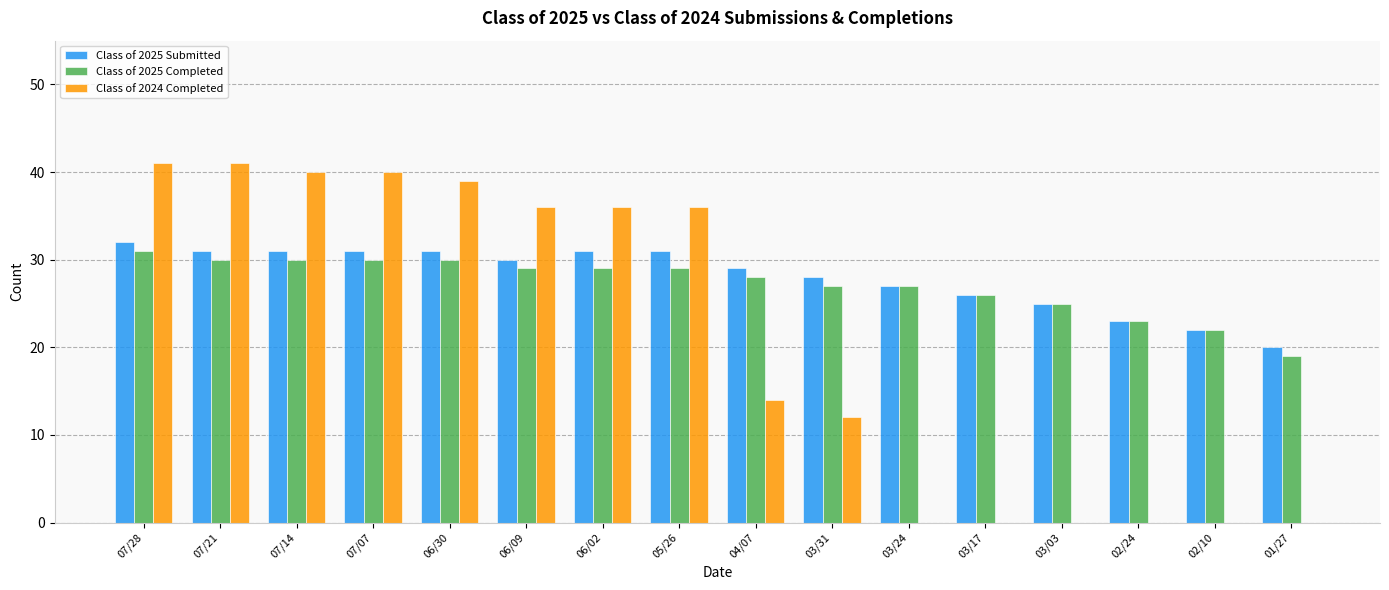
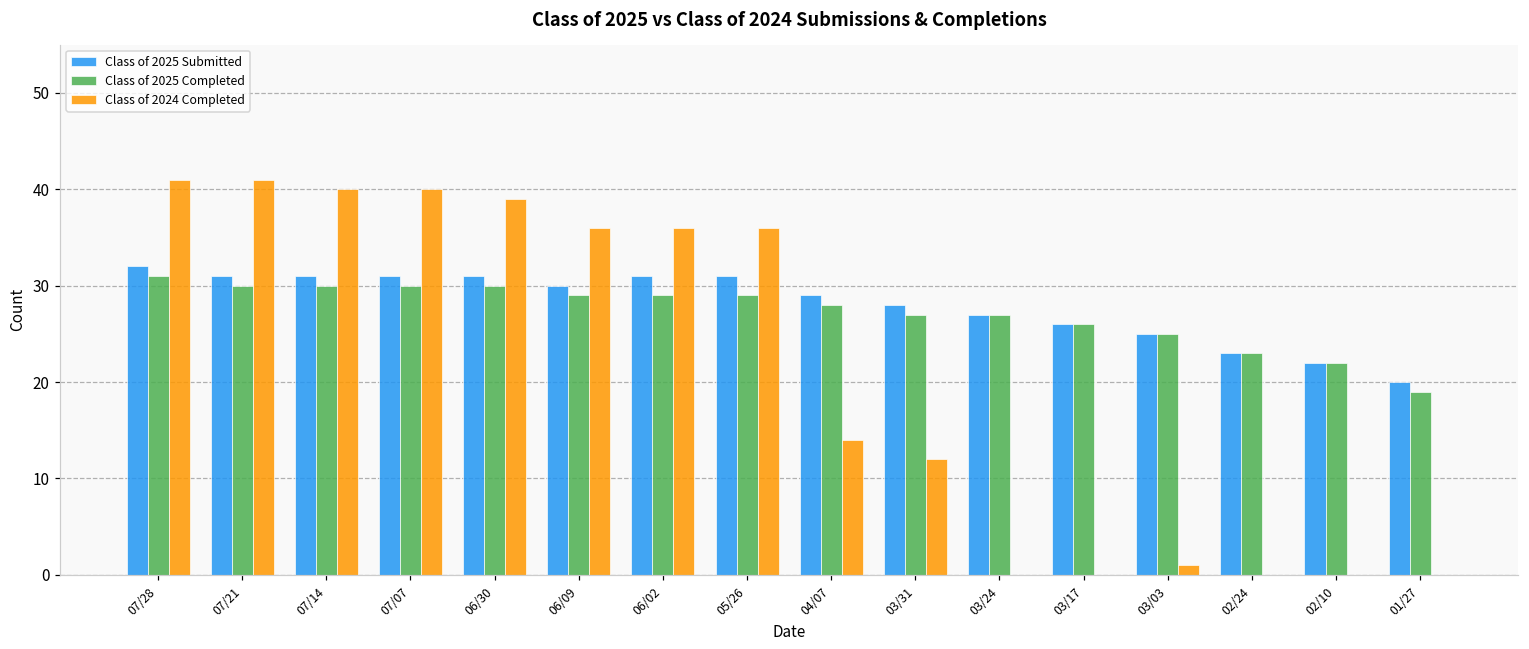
  {
    "Class of 2025 Submitted": {
      "07/28": 32,
      "07/21": 31,
      "07/14": 31,
      "07/07": 31,
      "06/30": 31,
      "06/09": 30,
      "06/02": 31,
      "05/26": 31,
      "04/07": 29,
      "03/31": 28,
      "03/24": 27,
      "03/17": 26,
      "03/03": 25,
      "02/24": 23,
      "02/10": 22,
      "01/27": 20
    },
    "Class of 2025 Completed": {
      "07/28": 31,
      "07/21": 30,
      "07/14": 30,
      "07/07": 30,
      "06/30": 30,
      "06/09": 29,
      "06/02": 29,
      "05/26": 29,
      "04/07": 28,
      "03/31": 27,
      "03/24": 27,
      "03/17": 26,
      "03/03": 25,
      "02/24": 23,
      "02/10": 22,
      "01/27": 19
    },
    "Class of 2024 Completed": {
      "07/28": 41,
      "07/21": 41,
      "07/14": 40,
      "07/07": 40,
      "06/30": 39,
      "06/09": 36,
      "06/02": 36,
      "05/26": 36,
      "04/07": 14,
      "03/31": 12,
      "03/24": 0,
      "03/17": 0,
-     "03/03": 0,
+     "03/03": 1,
      "02/24": 0,
      "02/10": 0,
      "01/27": 0
    }
  }
